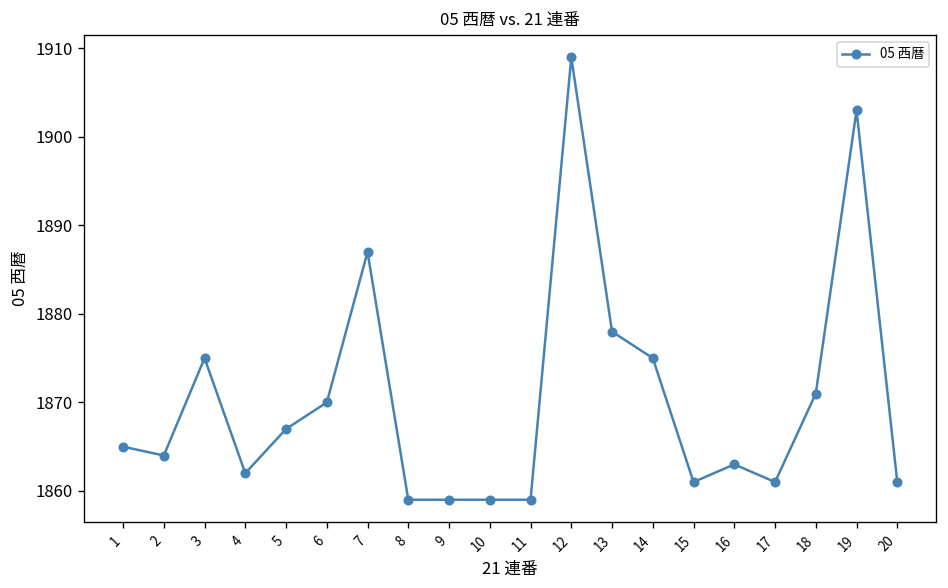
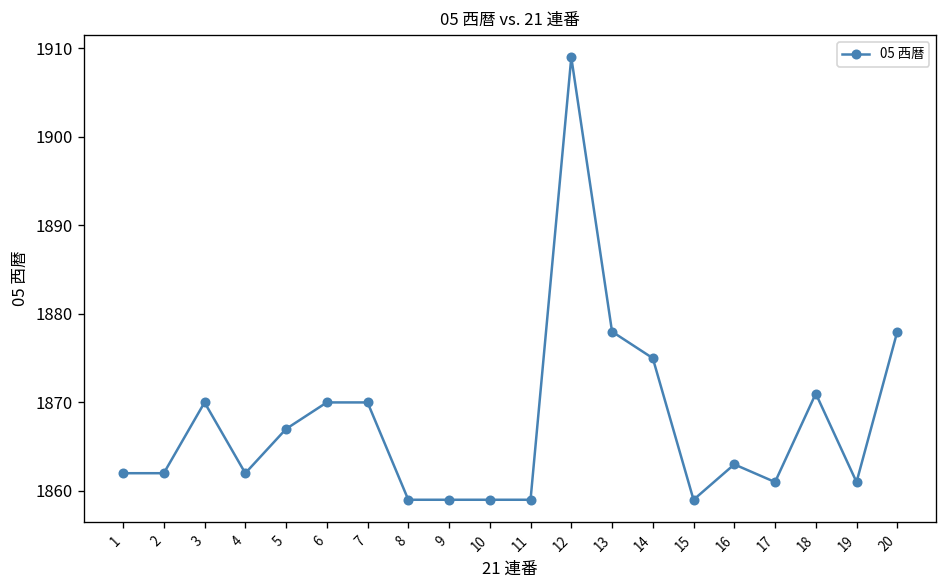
  {
-   "1": 1865,
-   "2": 1864,
-   "3": 1875,
+   "1": 1862,
+   "2": 1862,
+   "3": 1870,
    "4": 1862,
    "5": 1867,
    "6": 1870,
-   "7": 1887,
+   "7": 1870,
    "8": 1859,
    "9": 1859,
    "10": 1859,
    "11": 1859,
    "12": 1909,
    "13": 1878,
    "14": 1875,
-   "15": 1861,
+   "15": 1859,
    "16": 1863,
    "17": 1861,
    "18": 1871,
-   "19": 1903,
-   "20": 1861
+   "19": 1861,
+   "20": 1878
  }
